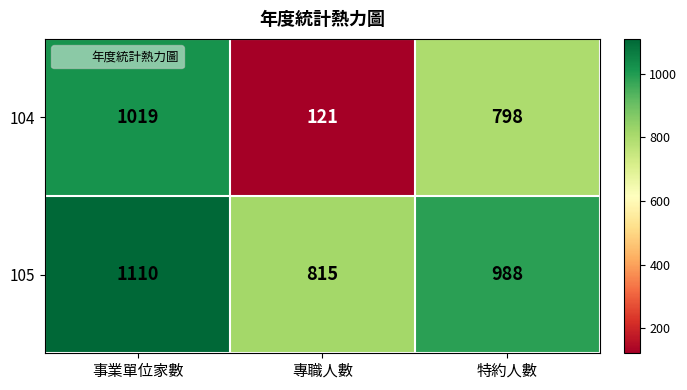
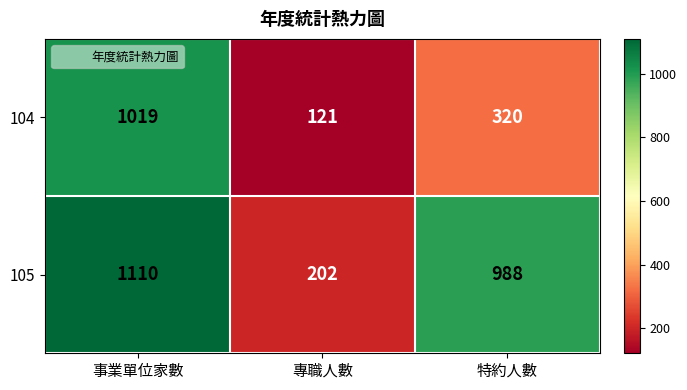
  {
    "104": {
      "事業單位家數": 1019,
      "專職人數": 121,
-     "特約人數": 798
+     "特約人數": 320
    },
    "105": {
      "事業單位家數": 1110,
-     "專職人數": 815,
+     "專職人數": 202,
      "特約人數": 988
    }
  }
